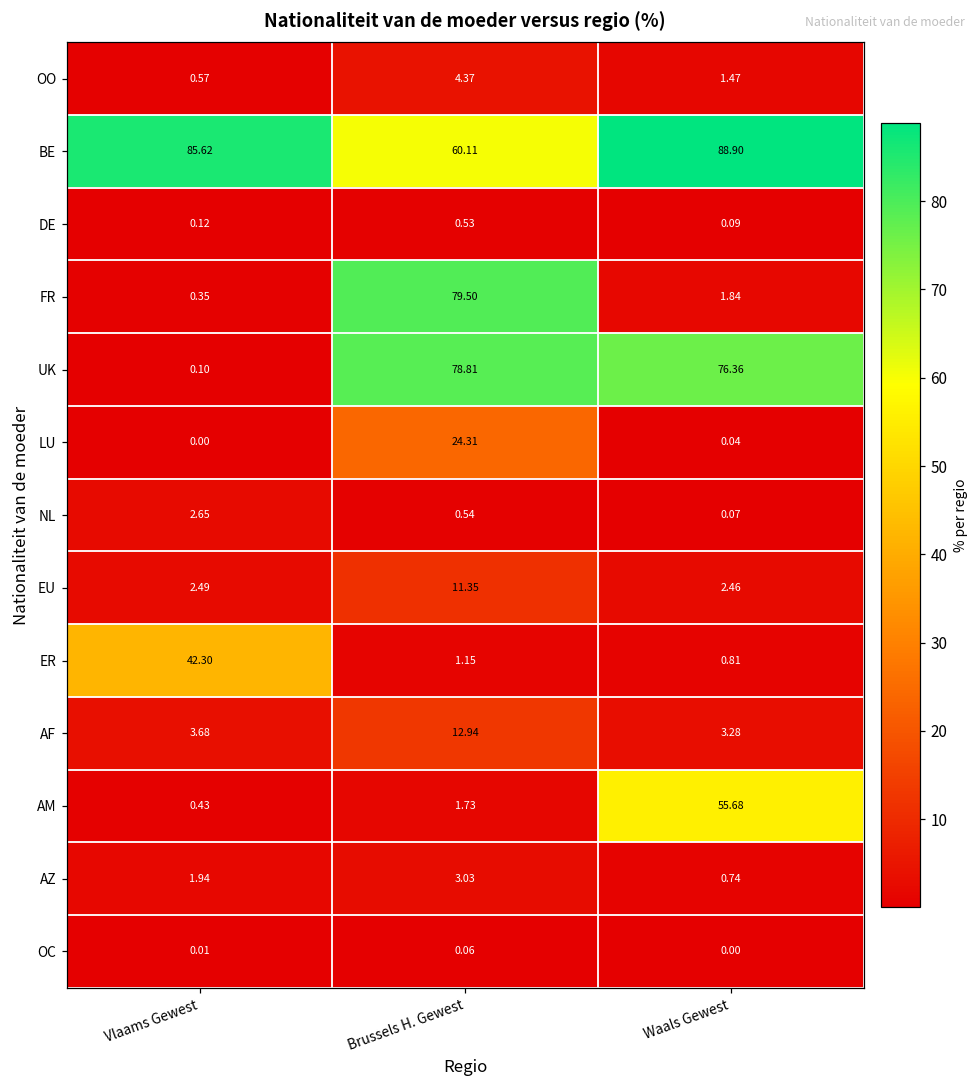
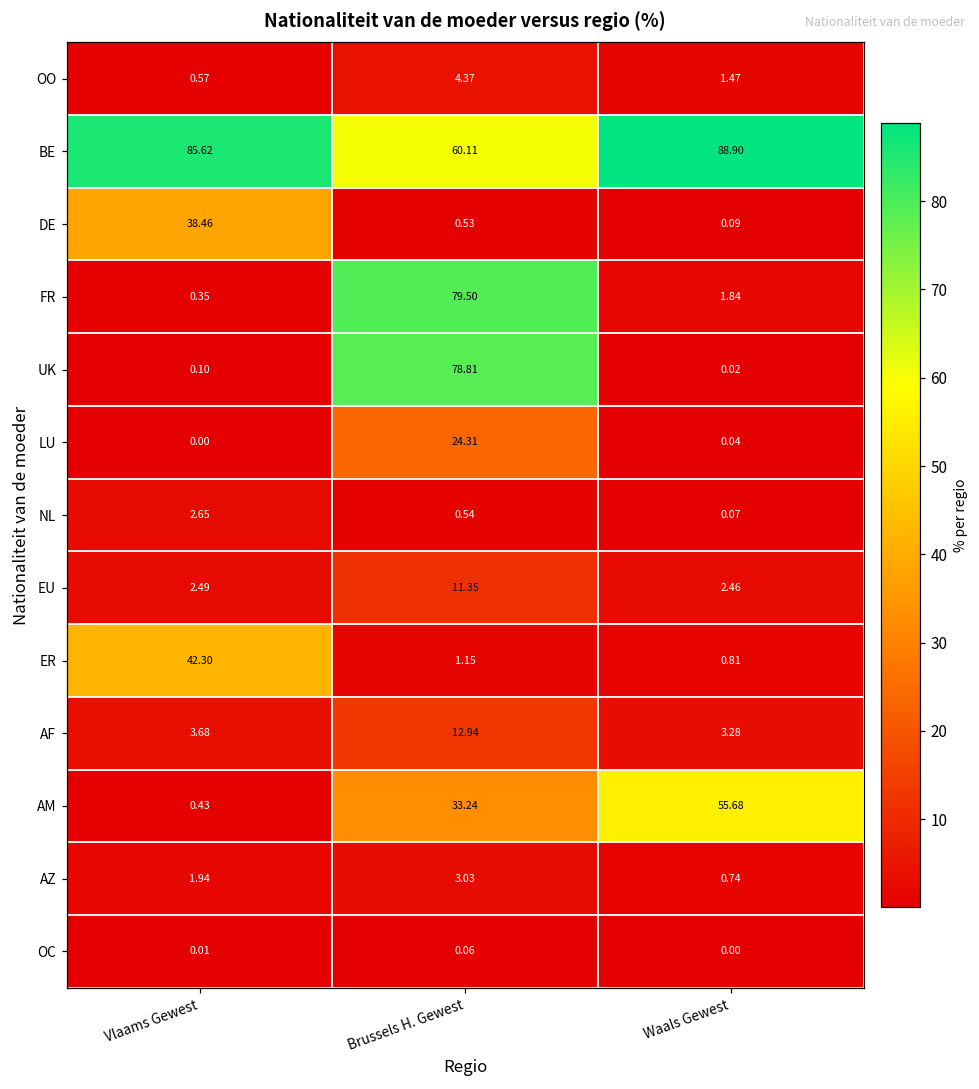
  {
    "OO": {
      "Vlaams Gewest": 0.57,
      "Brussels H. Gewest": 4.37,
      "Waals Gewest": 1.47
    },
    "BE": {
      "Vlaams Gewest": 85.62,
      "Brussels H. Gewest": 60.11,
      "Waals Gewest": 88.90
    },
    "DE": {
-     "Vlaams Gewest": 0.12,
+     "Vlaams Gewest": 38.46,
      "Brussels H. Gewest": 0.53,
      "Waals Gewest": 0.09
    },
    "FR": {
      "Vlaams Gewest": 0.35,
      "Brussels H. Gewest": 79.50,
      "Waals Gewest": 1.84
    },
    "UK": {
      "Vlaams Gewest": 0.10,
      "Brussels H. Gewest": 78.81,
-     "Waals Gewest": 76.36
+     "Waals Gewest": 0.02
    },
    "LU": {
      "Vlaams Gewest": 0.00,
      "Brussels H. Gewest": 24.31,
      "Waals Gewest": 0.04
    },
    "NL": {
      "Vlaams Gewest": 2.65,
      "Brussels H. Gewest": 0.54,
      "Waals Gewest": 0.07
    },
    "EU": {
      "Vlaams Gewest": 2.49,
      "Brussels H. Gewest": 11.35,
      "Waals Gewest": 2.46
    },
    "ER": {
      "Vlaams Gewest": 42.30,
      "Brussels H. Gewest": 1.15,
      "Waals Gewest": 0.81
    },
    "AF": {
      "Vlaams Gewest": 3.68,
      "Brussels H. Gewest": 12.94,
      "Waals Gewest": 3.28
    },
    "AM": {
      "Vlaams Gewest": 0.43,
-     "Brussels H. Gewest": 1.73,
+     "Brussels H. Gewest": 33.24,
      "Waals Gewest": 55.68
    },
    "AZ": {
      "Vlaams Gewest": 1.94,
      "Brussels H. Gewest": 3.03,
      "Waals Gewest": 0.74
    },
    "OC": {
      "Vlaams Gewest": 0.01,
      "Brussels H. Gewest": 0.06,
      "Waals Gewest": 0.00
    }
  }
